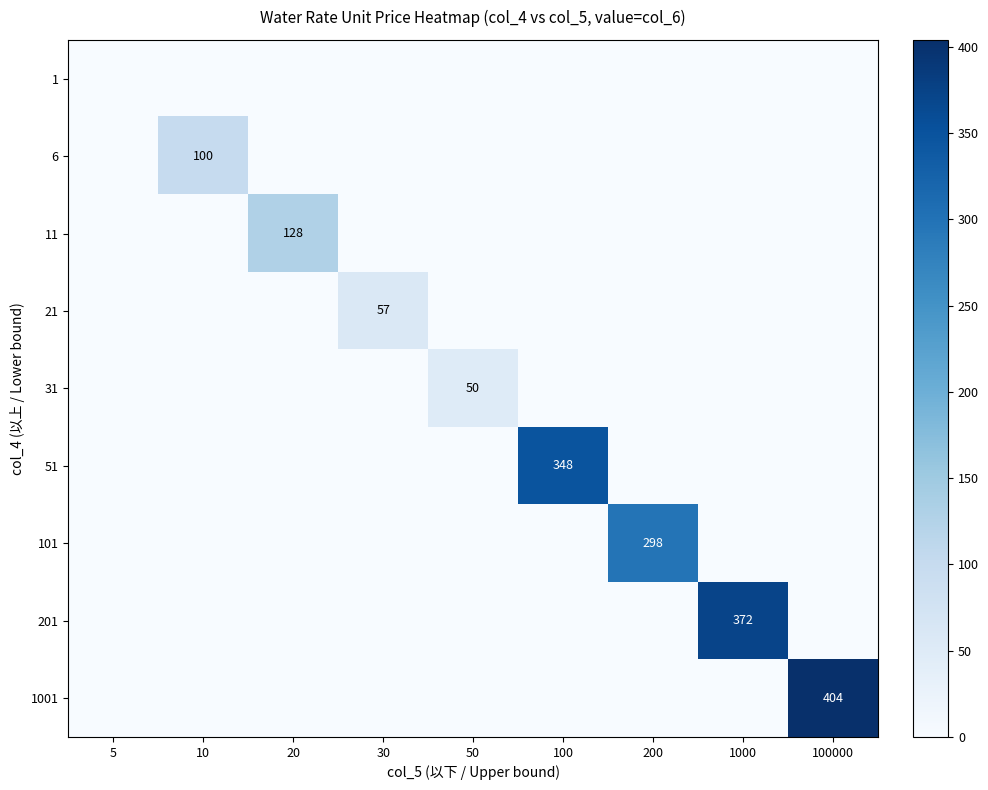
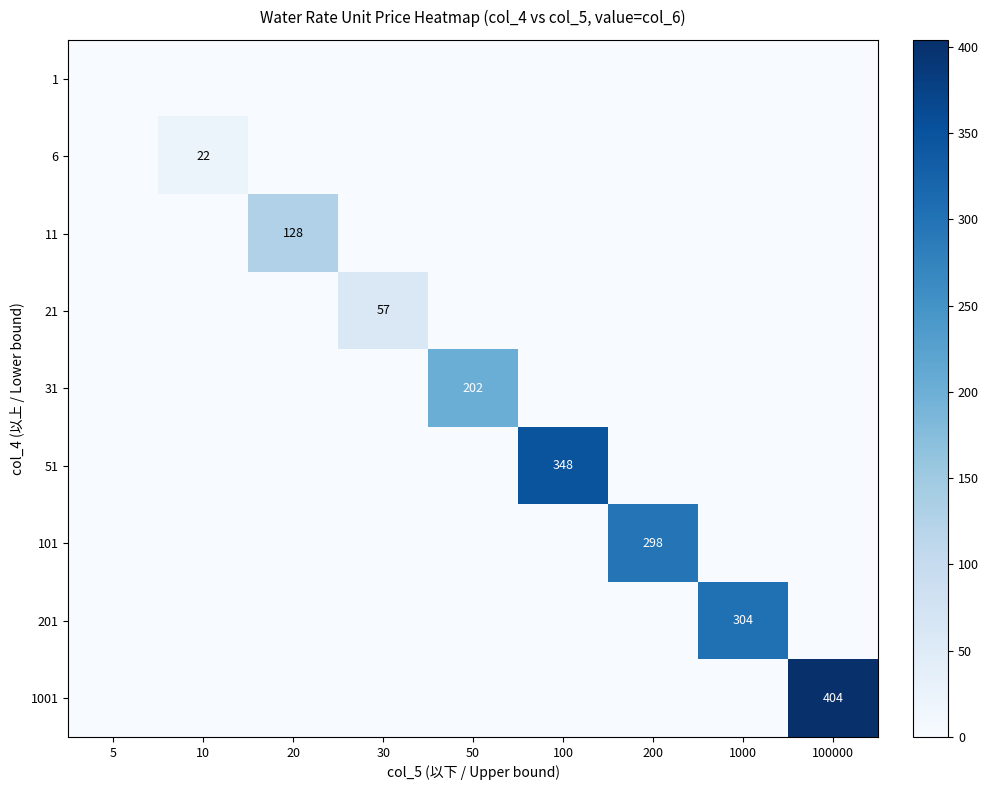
  {
    "6": {
-     "10": 100
+     "10": 22
    },
    "11": {
      "20": 128
    },
    "21": {
      "30": 57
    },
    "31": {
-     "50": 50
+     "50": 202
    },
    "51": {
      "100": 348
    },
    "101": {
      "200": 298
    },
    "201": {
-     "1000": 372
+     "1000": 304
    },
    "1001": {
      "100000": 404
    }
  }
